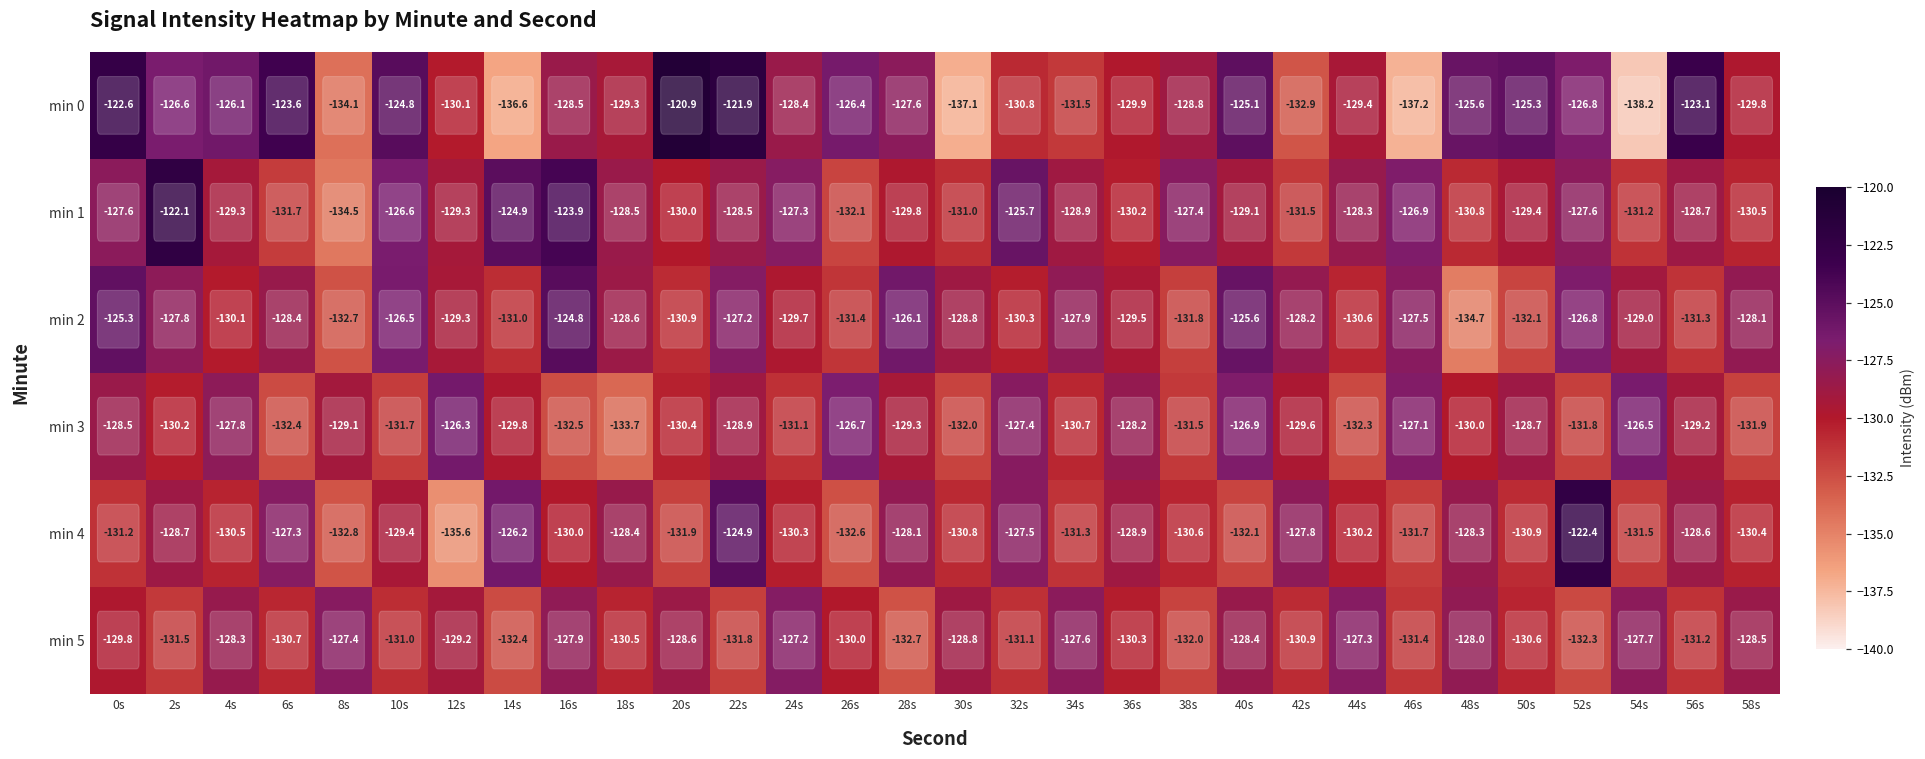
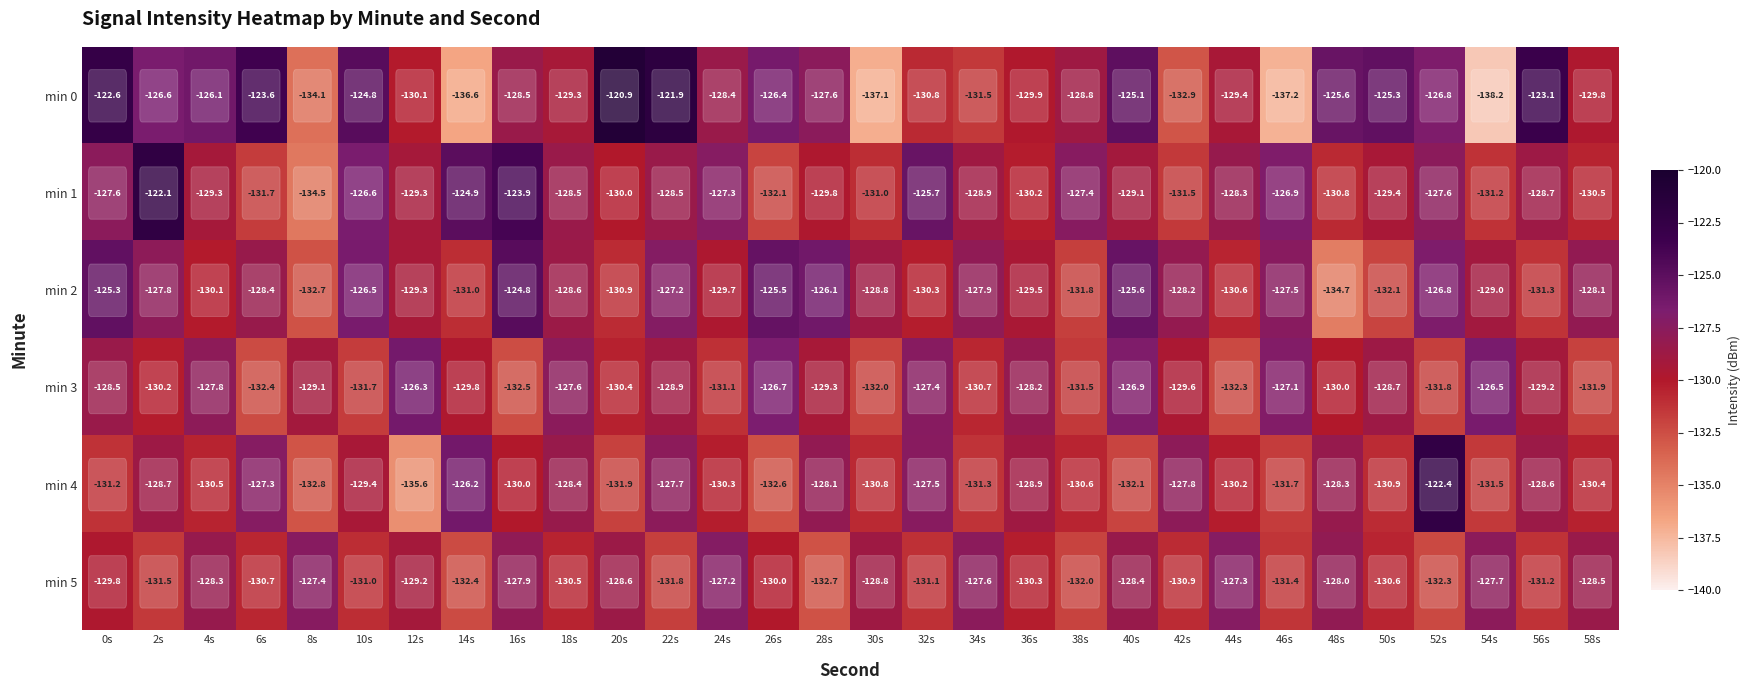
  {
    "min 0": {
      "0s": -122.6,
      "2s": -126.6,
      "4s": -126.1,
      "6s": -123.6,
      "8s": -134.1,
      "10s": -124.8,
      "12s": -130.1,
      "14s": -136.6,
      "16s": -128.5,
      "18s": -129.3,
      "20s": -120.9,
      "22s": -121.9,
      "24s": -128.4,
      "26s": -126.4,
      "28s": -127.6,
      "30s": -137.1,
      "32s": -130.8,
      "34s": -131.5,
      "36s": -129.9,
      "38s": -128.8,
      "40s": -125.1,
      "42s": -132.9,
      "44s": -129.4,
      "46s": -137.2,
      "48s": -125.6,
      "50s": -125.3,
      "52s": -126.8,
      "54s": -138.2,
      "56s": -123.1,
      "58s": -129.8
    },
    "min 1": {
      "0s": -127.6,
      "2s": -122.1,
      "4s": -129.3,
      "6s": -131.7,
      "8s": -134.5,
      "10s": -126.6,
      "12s": -129.3,
      "14s": -124.9,
      "16s": -123.9,
      "18s": -128.5,
      "20s": -130.0,
      "22s": -128.5,
      "24s": -127.3,
      "26s": -132.1,
      "28s": -129.8,
      "30s": -131.0,
      "32s": -125.7,
      "34s": -128.9,
      "36s": -130.2,
      "38s": -127.4,
      "40s": -129.1,
      "42s": -131.5,
      "44s": -128.3,
      "46s": -126.9,
      "48s": -130.8,
      "50s": -129.4,
      "52s": -127.6,
      "54s": -131.2,
      "56s": -128.7,
      "58s": -130.5
    },
    "min 2": {
      "0s": -125.3,
      "2s": -127.8,
      "4s": -130.1,
      "6s": -128.4,
      "8s": -132.7,
      "10s": -126.5,
      "12s": -129.3,
      "14s": -131.0,
      "16s": -124.8,
      "18s": -128.6,
      "20s": -130.9,
      "22s": -127.2,
      "24s": -129.7,
-     "26s": -131.4,
+     "26s": -125.5,
      "28s": -126.1,
      "30s": -128.8,
      "32s": -130.3,
      "34s": -127.9,
      "36s": -129.5,
      "38s": -131.8,
      "40s": -125.6,
      "42s": -128.2,
      "44s": -130.6,
      "46s": -127.5,
      "48s": -134.7,
      "50s": -132.1,
      "52s": -126.8,
      "54s": -129.0,
      "56s": -131.3,
      "58s": -128.1
    },
    "min 3": {
      "0s": -128.5,
      "2s": -130.2,
      "4s": -127.8,
      "6s": -132.4,
      "8s": -129.1,
      "10s": -131.7,
      "12s": -126.3,
      "14s": -129.8,
      "16s": -132.5,
-     "18s": -133.7,
+     "18s": -127.6,
      "20s": -130.4,
      "22s": -128.9,
      "24s": -131.1,
      "26s": -126.7,
      "28s": -129.3,
      "30s": -132.0,
      "32s": -127.4,
      "34s": -130.7,
      "36s": -128.2,
      "38s": -131.5,
      "40s": -126.9,
      "42s": -129.6,
      "44s": -132.3,
      "46s": -127.1,
      "48s": -130.0,
      "50s": -128.7,
      "52s": -131.8,
      "54s": -126.5,
      "56s": -129.2,
      "58s": -131.9
    },
    "min 4": {
      "0s": -131.2,
      "2s": -128.7,
      "4s": -130.5,
      "6s": -127.3,
      "8s": -132.8,
      "10s": -129.4,
      "12s": -135.6,
      "14s": -126.2,
      "16s": -130.0,
      "18s": -128.4,
      "20s": -131.9,
-     "22s": -124.9,
+     "22s": -127.7,
      "24s": -130.3,
      "26s": -132.6,
      "28s": -128.1,
      "30s": -130.8,
      "32s": -127.5,
      "34s": -131.3,
      "36s": -128.9,
      "38s": -130.6,
      "40s": -132.1,
      "42s": -127.8,
      "44s": -130.2,
      "46s": -131.7,
      "48s": -128.3,
      "50s": -130.9,
      "52s": -122.4,
      "54s": -131.5,
      "56s": -128.6,
      "58s": -130.4
    },
    "min 5": {
      "0s": -129.8,
      "2s": -131.5,
      "4s": -128.3,
      "6s": -130.7,
      "8s": -127.4,
      "10s": -131.0,
      "12s": -129.2,
      "14s": -132.4,
      "16s": -127.9,
      "18s": -130.5,
      "20s": -128.6,
      "22s": -131.8,
      "24s": -127.2,
      "26s": -130.0,
      "28s": -132.7,
      "30s": -128.8,
      "32s": -131.1,
      "34s": -127.6,
      "36s": -130.3,
      "38s": -132.0,
      "40s": -128.4,
      "42s": -130.9,
      "44s": -127.3,
      "46s": -131.4,
      "48s": -128.0,
      "50s": -130.6,
      "52s": -132.3,
      "54s": -127.7,
      "56s": -131.2,
      "58s": -128.5
    }
  }
